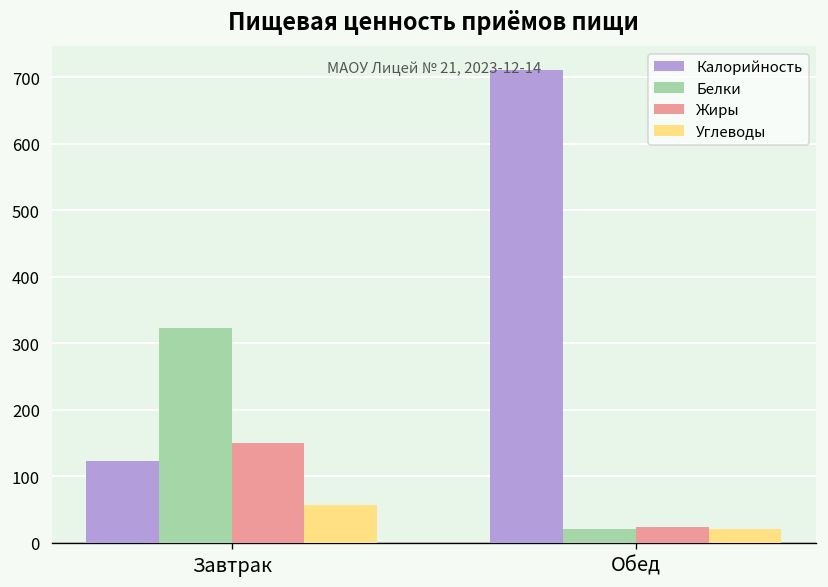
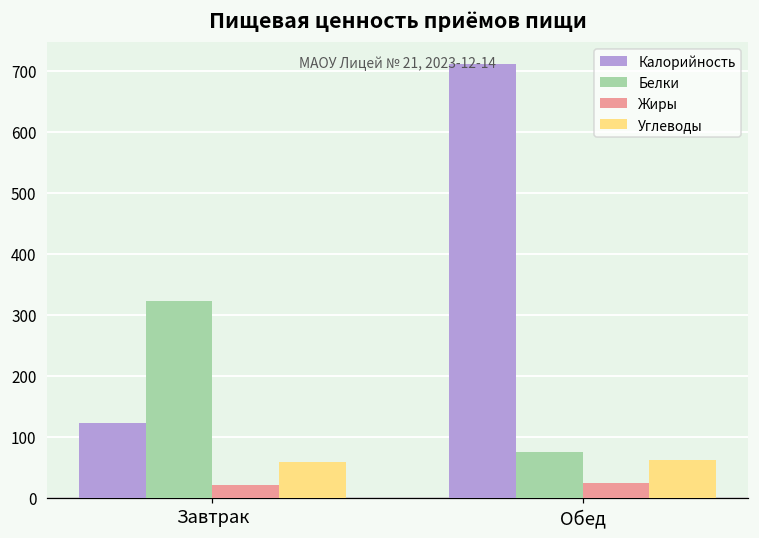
  {
    "Калорийность": {
      "Завтрак": 120
    },
    "Белки": {
      "Завтрак": 320,
-     "Обед": 20
+     "Обед": 70
    },
    "Жиры": {
-     "Завтрак": 150,
+     "Завтрак": 20,
      "Обед": 20
    },
    "Углеводы": {
      "Завтрак": 60,
-     "Обед": 20
+     "Обед": 60
    }
  }
